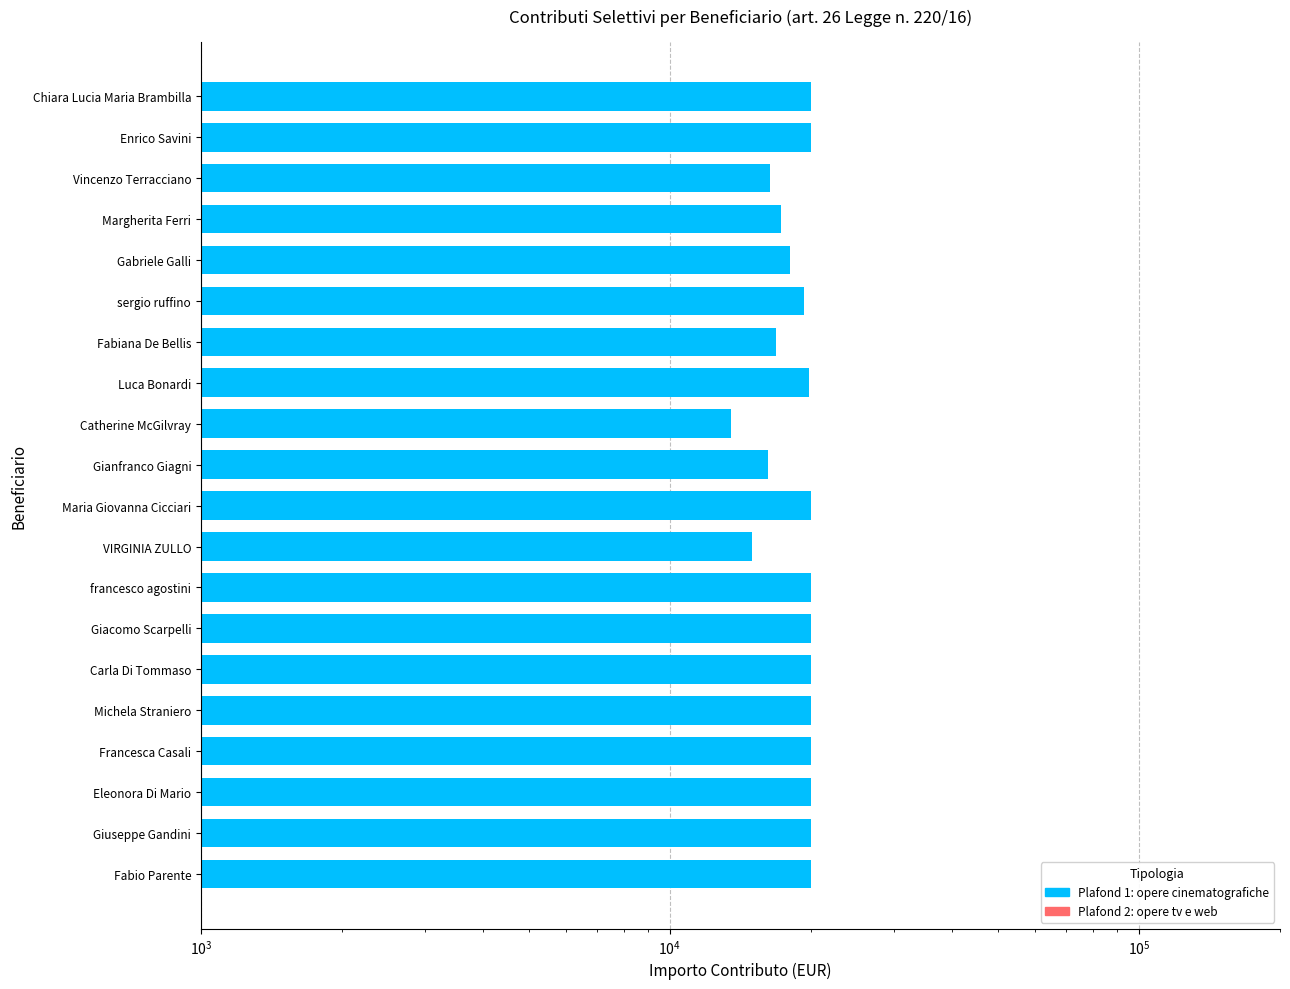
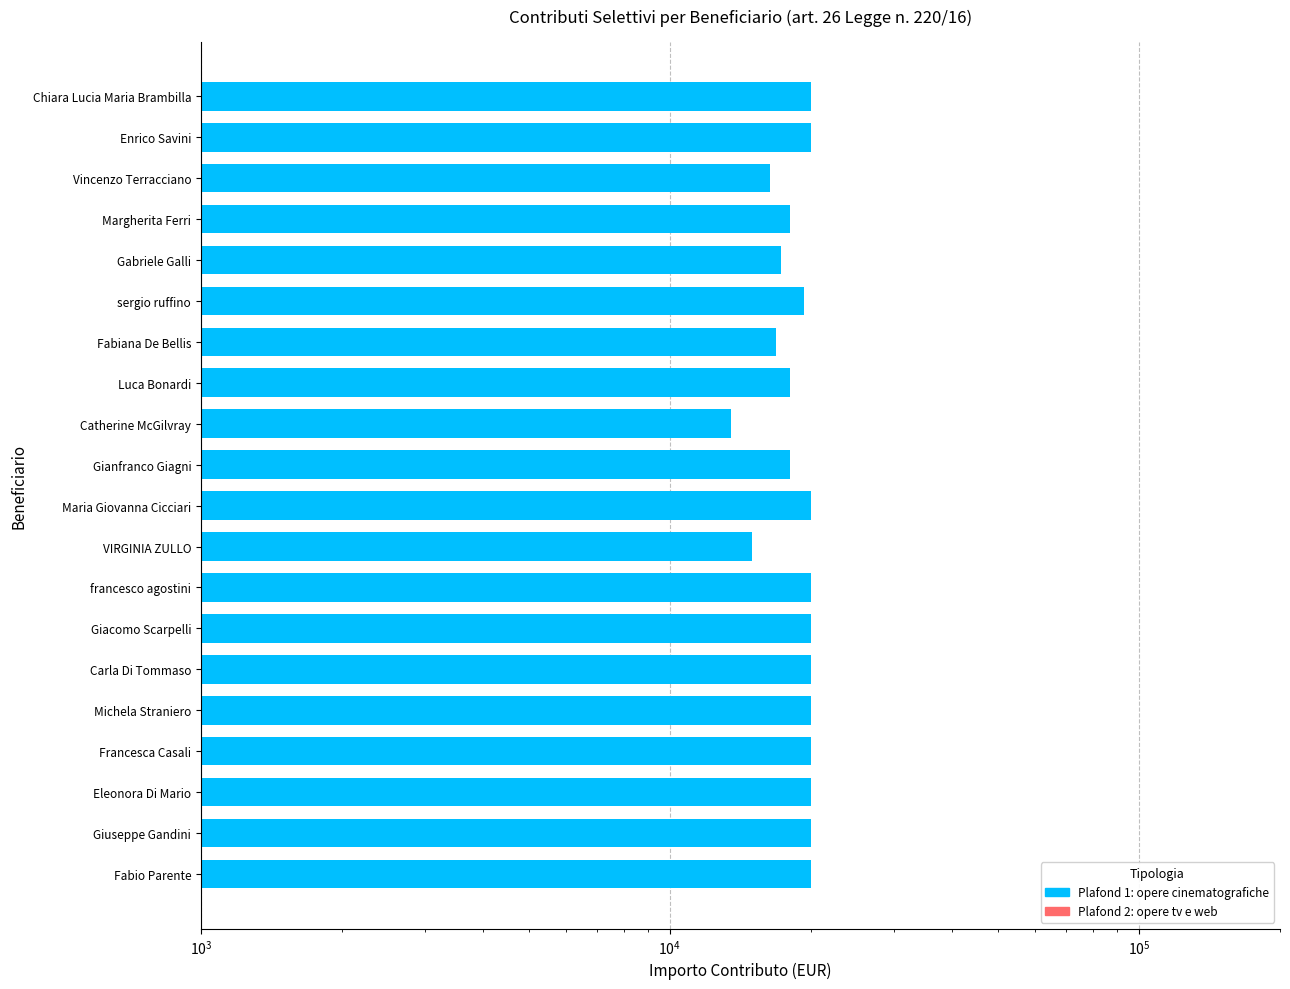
  {
    "Chiara Lucia Maria Brambilla": 20000,
    "Enrico Savini": 20000,
    "Vincenzo Terracciano": 16300,
-   "Margherita Ferri": 17200,
-   "Gabriele Galli": 18000,
+   "Margherita Ferri": 18000,
+   "Gabriele Galli": 17300,
    "sergio ruffino": 19300,
    "Fabiana De Bellis": 16800,
-   "Luca Bonardi": 19800,
+   "Luca Bonardi": 18000,
    "Catherine McGilvray": 13500,
-   "Gianfranco Giagni": 16200,
+   "Gianfranco Giagni": 18000,
    "Maria Giovanna Cicciari": 20000,
    "VIRGINIA ZULLO": 15000,
    "francesco agostini": 20000,
    "Giacomo Scarpelli": 20000,
    "Carla Di Tommaso": 20000,
    "Michela Straniero": 20000,
    "Francesca Casali": 20000,
    "Eleonora Di Mario": 20000,
    "Giuseppe Gandini": 20000,
    "Fabio Parente": 20000
  }
